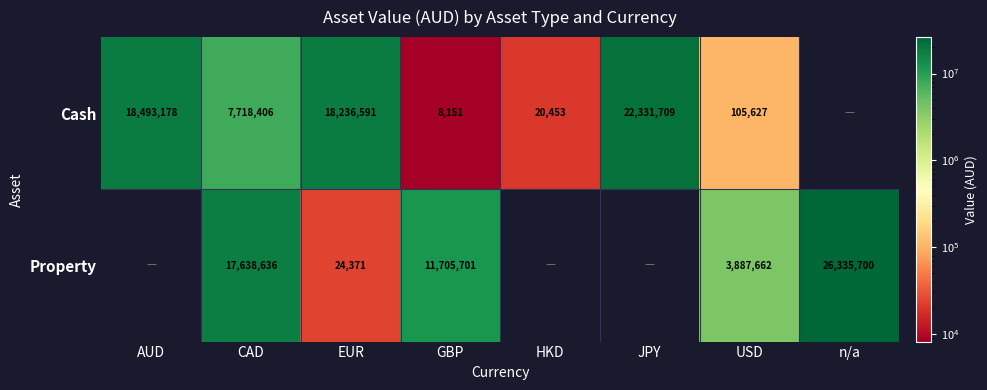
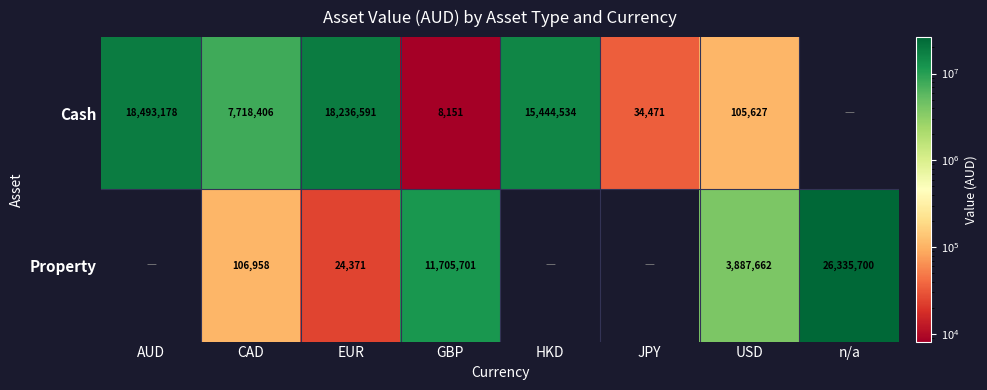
  {
    "Cash": {
      "AUD": "18,493,178",
      "CAD": "7,718,406",
      "EUR": "18,236,591",
      "GBP": "8,151",
-     "HKD": "20,453",
-     "JPY": "22,331,709",
+     "HKD": "15,444,534",
+     "JPY": "34,471",
      "USD": "105,627"
    },
    "Property": {
-     "CAD": "17,638,636",
+     "CAD": "106,958",
      "EUR": "24,371",
      "GBP": "11,705,701",
      "USD": "3,887,662",
      "n/a": "26,335,700"
    }
  }
